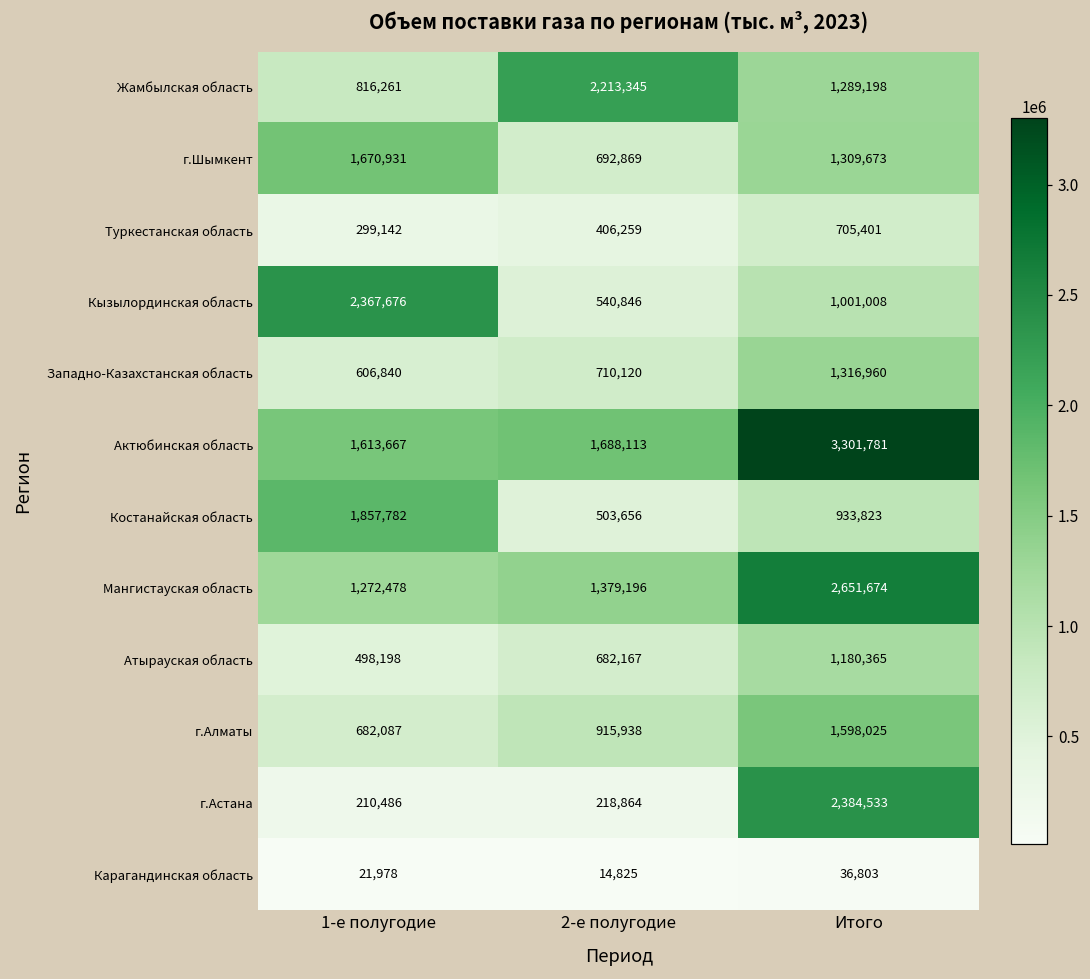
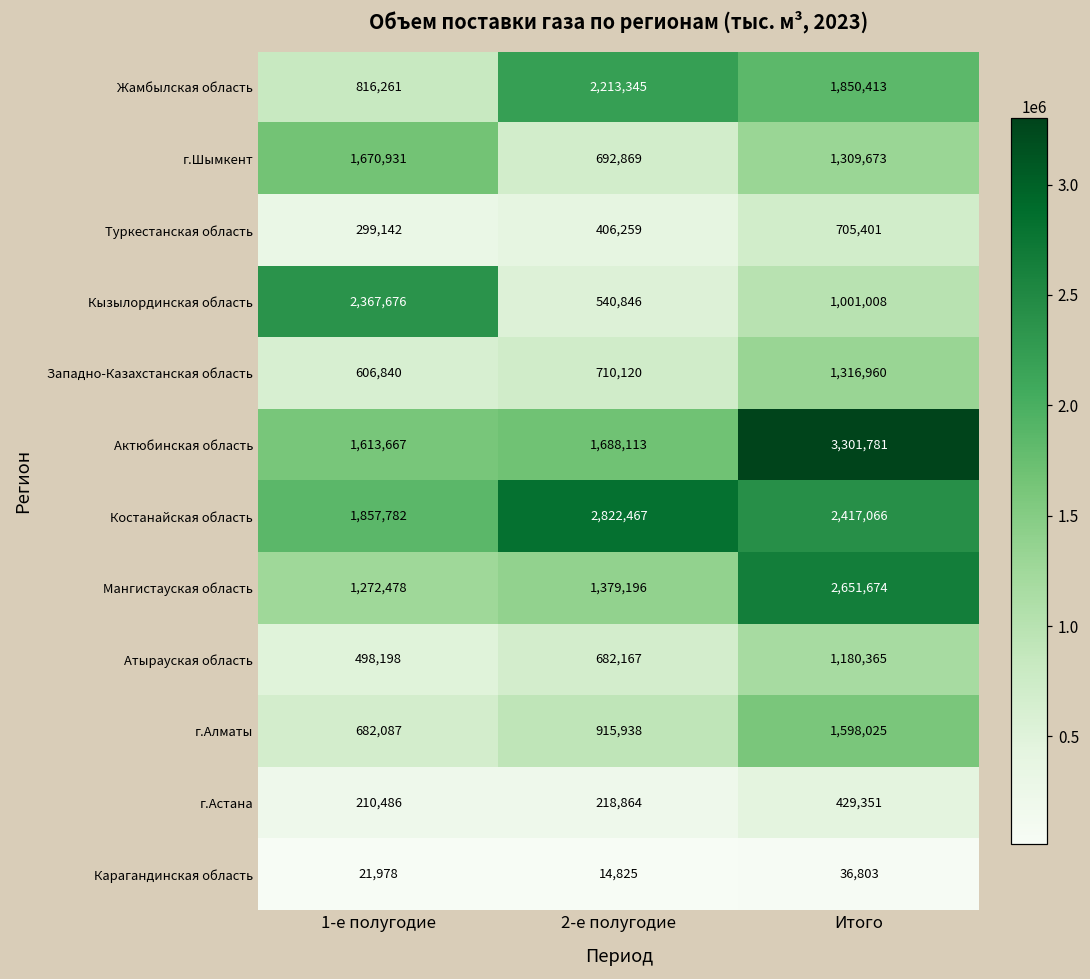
  {
    "Жамбылская область": {
      "1-е полугодие": "816,261",
      "2-е полугодие": "2,213,345",
-     "Итого": "1,289,198"
+     "Итого": "1,850,413"
    },
    "г.Шымкент": {
      "1-е полугодие": "1,670,931",
      "2-е полугодие": "692,869",
      "Итого": "1,309,673"
    },
    "Туркестанская область": {
      "1-е полугодие": "299,142",
      "2-е полугодие": "406,259",
      "Итого": "705,401"
    },
    "Кызылординская область": {
      "1-е полугодие": "2,367,676",
      "2-е полугодие": "540,846",
      "Итого": "1,001,008"
    },
    "Западно-Казахстанская область": {
      "1-е полугодие": "606,840",
      "2-е полугодие": "710,120",
      "Итого": "1,316,960"
    },
    "Актюбинская область": {
      "1-е полугодие": "1,613,667",
      "2-е полугодие": "1,688,113",
      "Итого": "3,301,781"
    },
    "Костанайская область": {
      "1-е полугодие": "1,857,782",
-     "2-е полугодие": "503,656",
-     "Итого": "933,823"
+     "2-е полугодие": "2,822,467",
+     "Итого": "2,417,066"
    },
    "Мангистауская область": {
      "1-е полугодие": "1,272,478",
      "2-е полугодие": "1,379,196",
      "Итого": "2,651,674"
    },
    "Атырауская область": {
      "1-е полугодие": "498,198",
      "2-е полугодие": "682,167",
      "Итого": "1,180,365"
    },
    "г.Алматы": {
      "1-е полугодие": "682,087",
      "2-е полугодие": "915,938",
      "Итого": "1,598,025"
    },
    "г.Астана": {
      "1-е полугодие": "210,486",
      "2-е полугодие": "218,864",
-     "Итого": "2,384,533"
+     "Итого": "429,351"
    },
    "Карагандинская область": {
      "1-е полугодие": "21,978",
      "2-е полугодие": "14,825",
      "Итого": "36,803"
    }
  }
